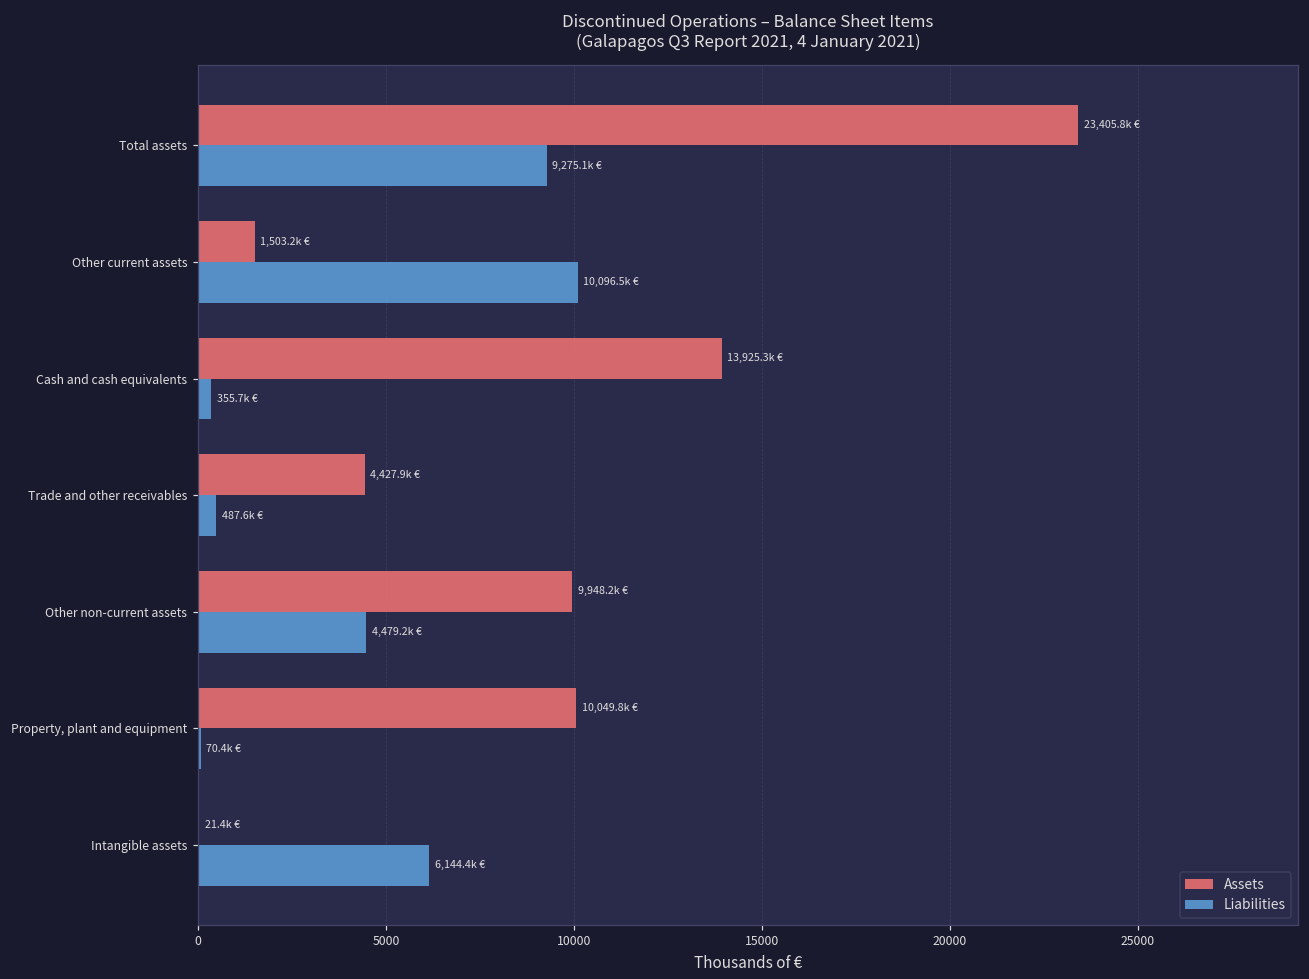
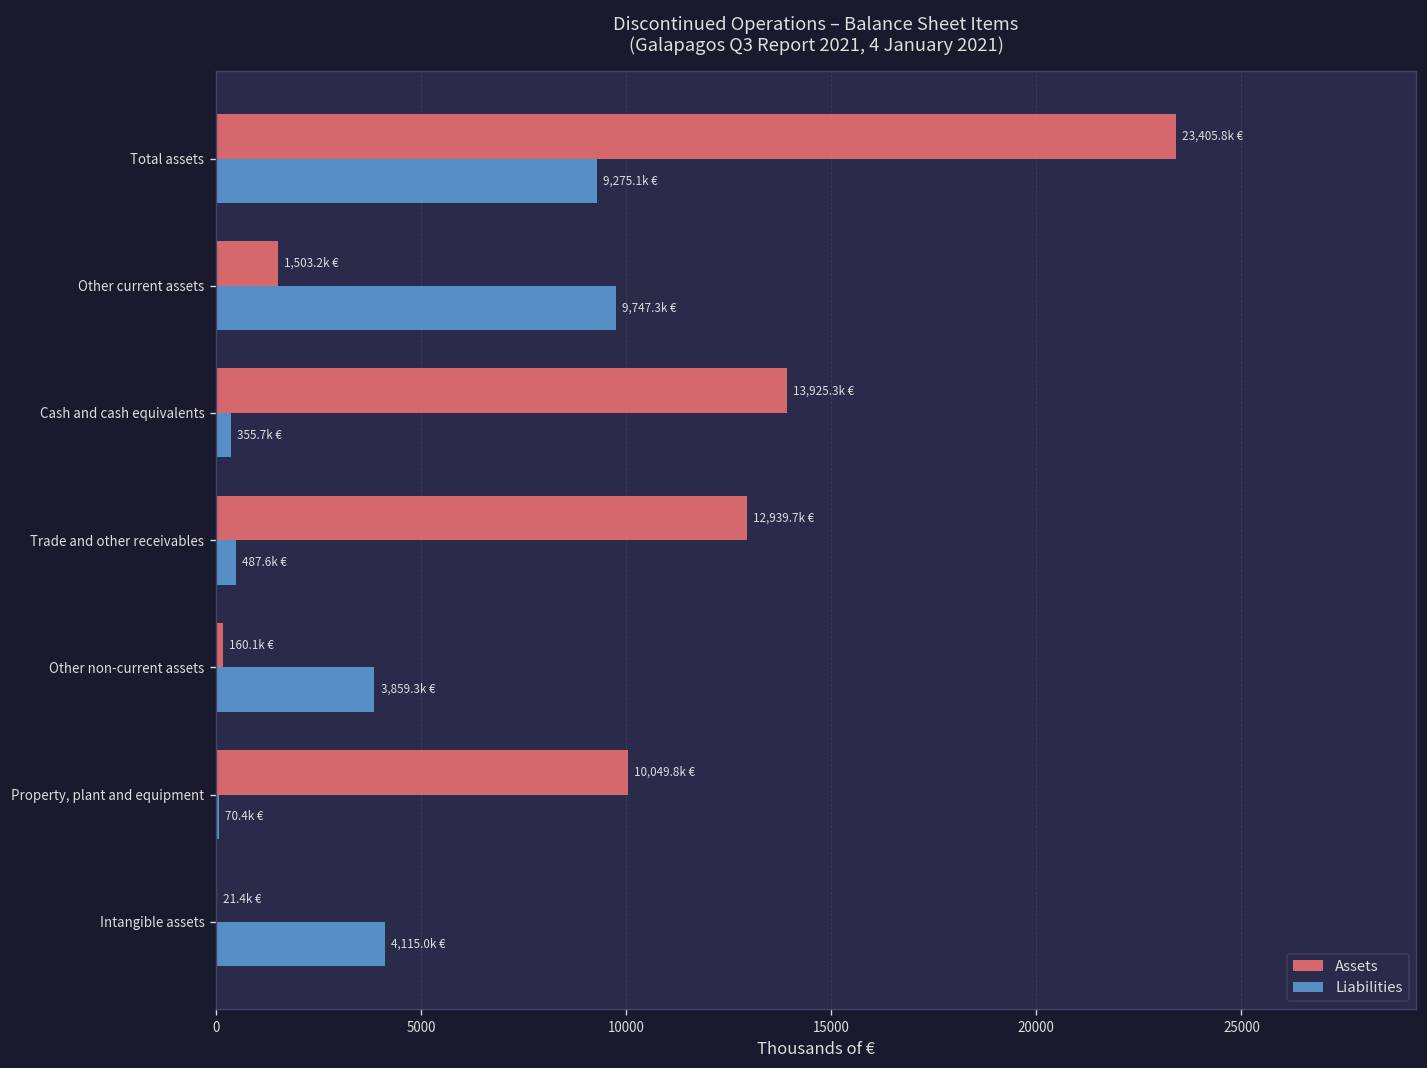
  {
    "Assets": {
      "Total assets": "23,405.8k",
      "Other current assets": "1,503.2k",
      "Cash and cash equivalents": "13,925.3k",
-     "Trade and other receivables": "4,427.9k",
-     "Other non-current assets": "9,948.2k",
+     "Trade and other receivables": "12,939.7k",
+     "Other non-current assets": "160.1k",
      "Property, plant and equipment": "10,049.8k",
      "Intangible assets": "21.4k"
    },
    "Liabilities": {
      "Total assets": "9,275.1k",
-     "Other current assets": "10,096.5k",
+     "Other current assets": "9,747.3k",
      "Cash and cash equivalents": "355.7k",
      "Trade and other receivables": "487.6k",
-     "Other non-current assets": "4,479.2k",
+     "Other non-current assets": "3,859.3k",
      "Property, plant and equipment": "70.4k",
-     "Intangible assets": "6,144.4k"
+     "Intangible assets": "4,115.0k"
    }
  }
